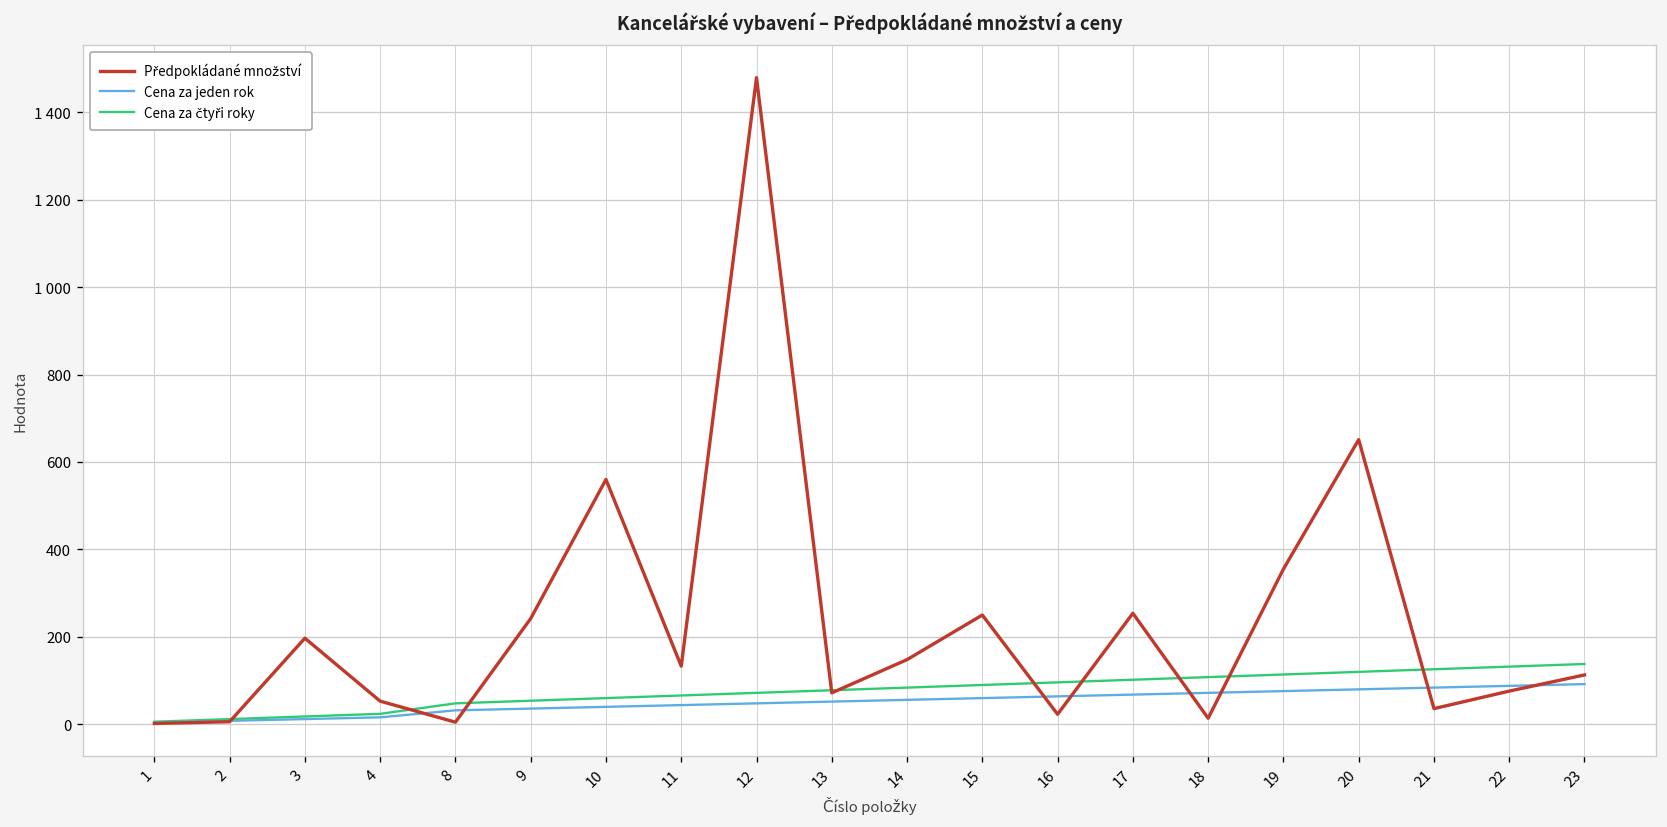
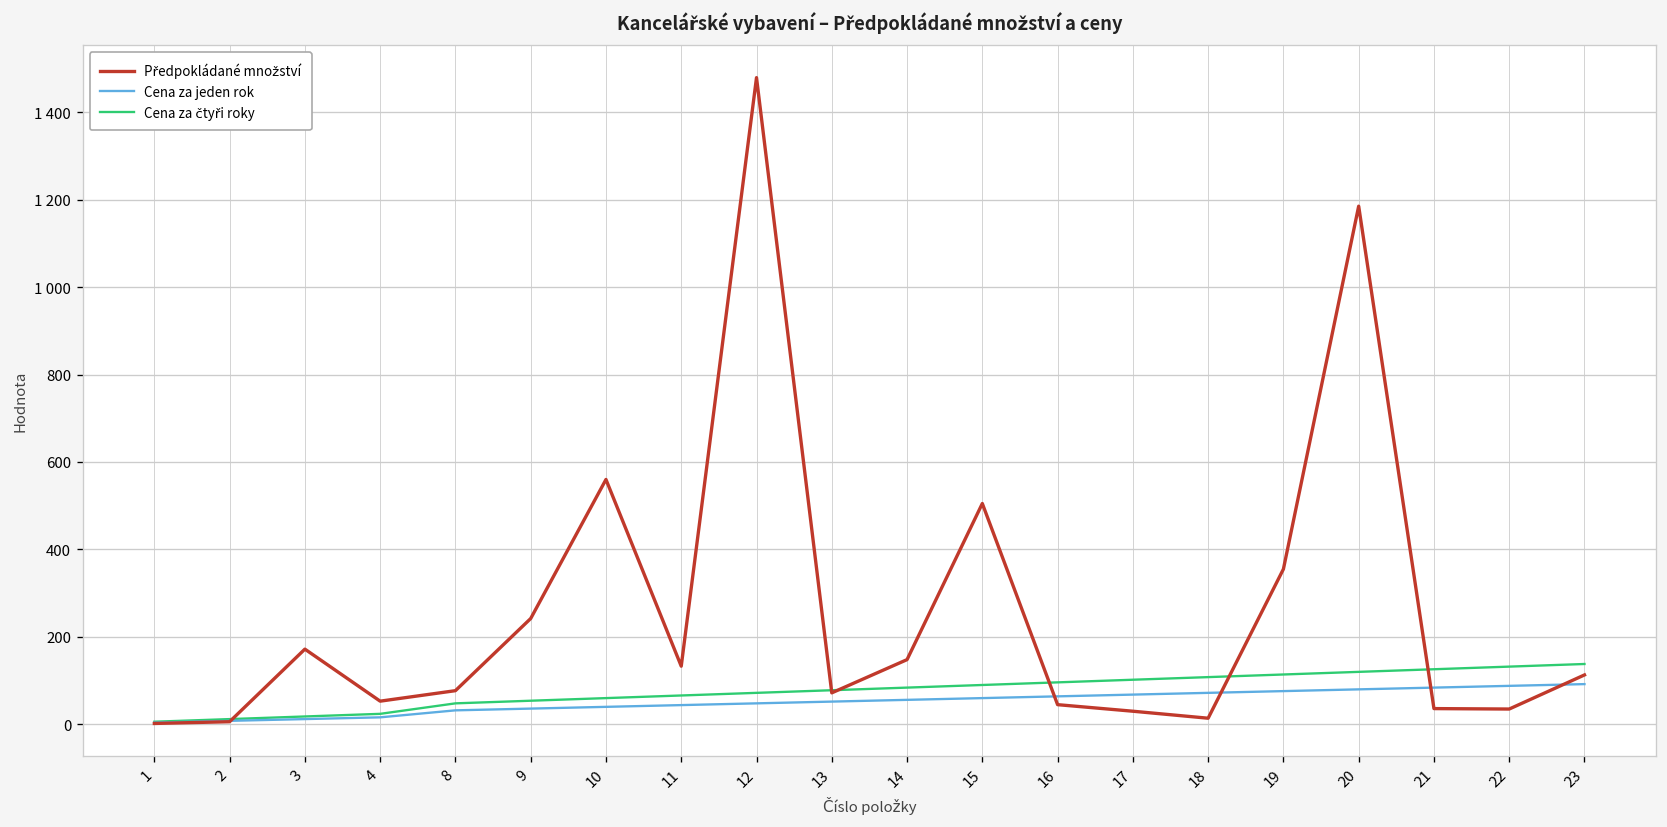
  {
    "Předpokládané množství": {
-     "3": 200,
+     "3": 170,
      "4": 50,
-     "8": 10,
+     "8": 80,
      "9": 240,
      "10": 560,
      "11": 130,
      "12": 1480,
      "14": 150,
-     "15": 250,
-     "16": 20,
-     "17": 250,
+     "15": 510,
+     "16": 50,
+     "17": 30,
      "18": 10,
      "19": 360,
-     "20": 650,
+     "20": 1190,
      "21": 40,
-     "22": 80,
+     "22": 40,
      "23": 110
    },
    "Cena za jeden rok": {
      "4": 20,
      "8": 30,
      "9": 40,
      "10": 40,
      "11": 40,
      "12": 50,
      "13": 50,
      "14": 60,
      "15": 60,
      "16": 60,
      "17": 70,
      "18": 70,
      "19": 80,
      "20": 80,
      "21": 80,
      "22": 90,
      "23": 90
    },
    "Cena za čtyři roky": {
      "4": 20,
      "8": 50,
      "9": 50,
      "10": 60,
      "11": 70,
      "12": 70,
      "14": 80,
      "15": 90,
      "16": 100,
      "17": 100,
      "18": 110,
      "19": 110,
      "20": 120,
      "21": 130,
      "22": 130,
      "23": 140
    }
  }
